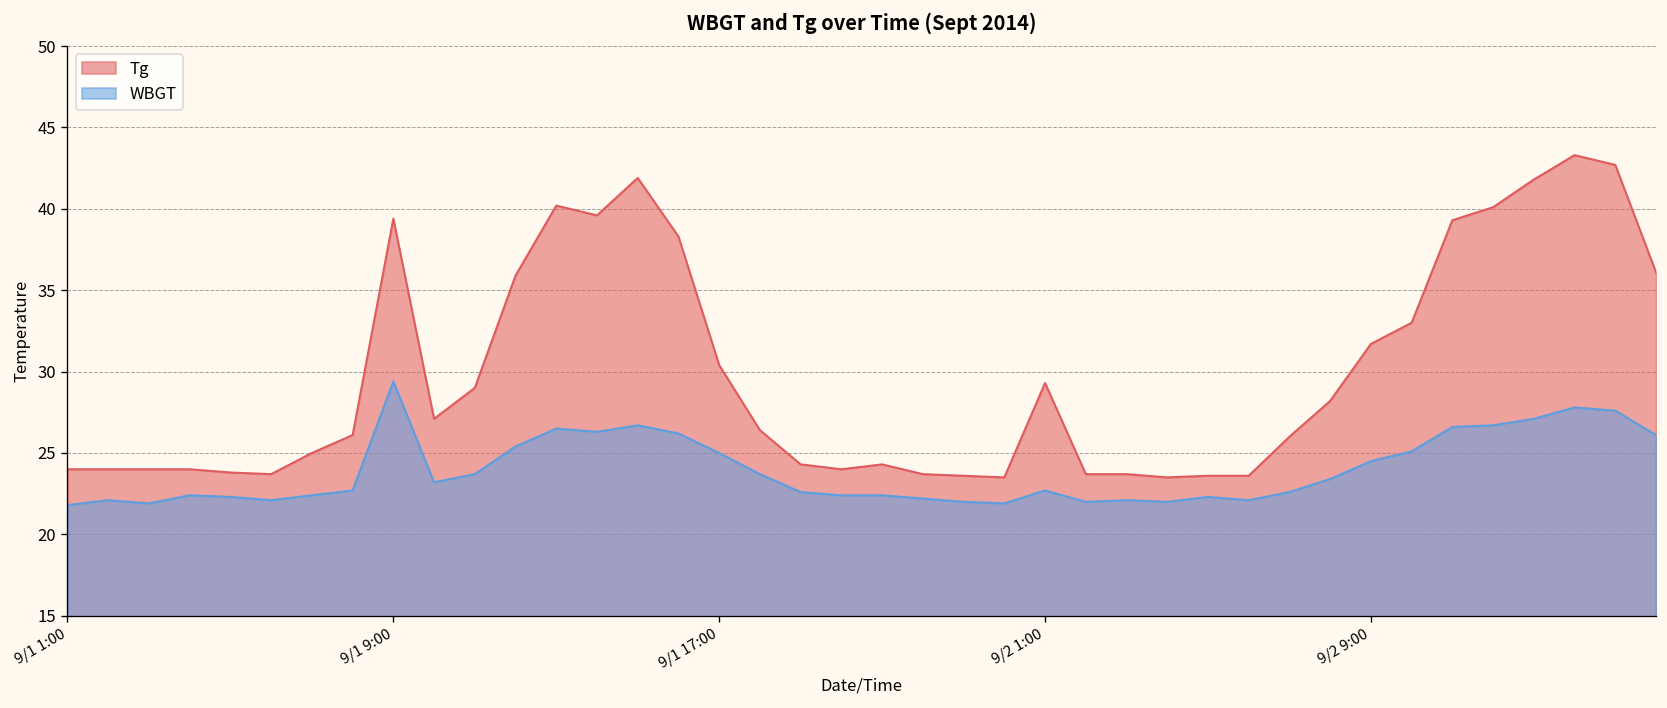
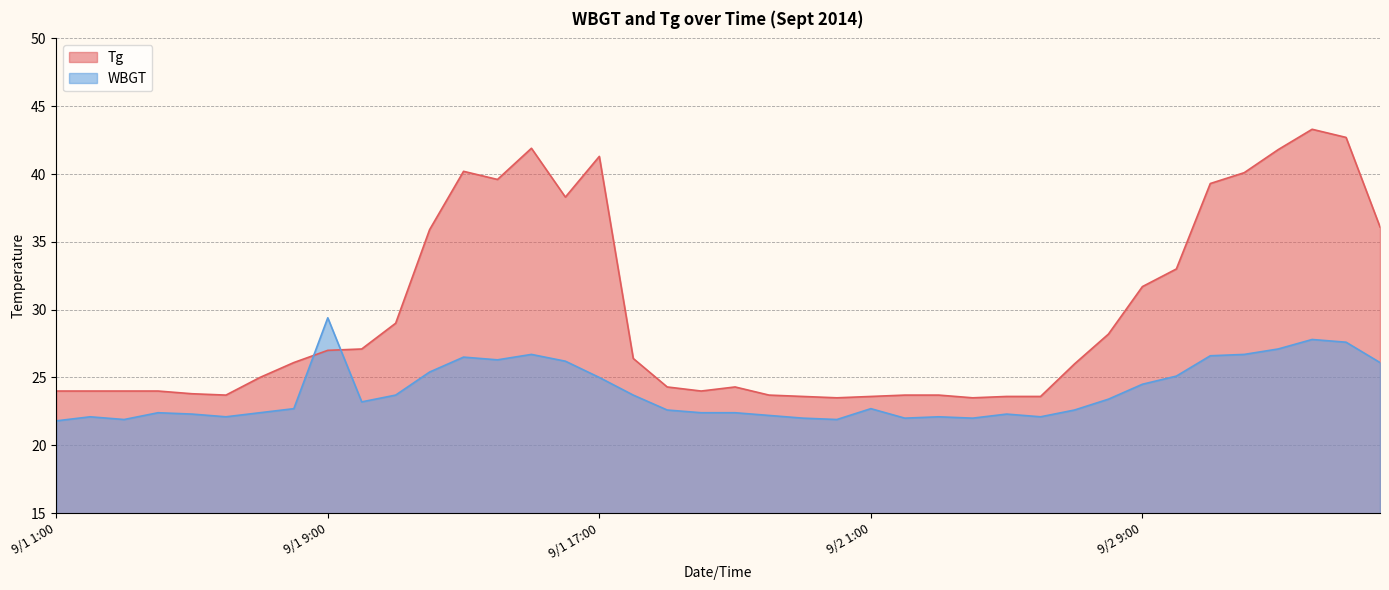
  {
    "Tg": {
      "9/1 1:00": 24.0,
-     "9/1 9:00": 39.4,
-     "9/1 17:00": 30.4,
-     "9/2 1:00": 29.3,
+     "9/1 9:00": 27.0,
+     "9/1 17:00": 41.3,
+     "9/2 1:00": 23.6,
      "9/2 9:00": 31.7
    },
    "WBGT": {
      "9/1 1:00": 21.8,
      "9/1 9:00": 29.4,
      "9/1 17:00": 25.0,
      "9/2 1:00": 22.7,
      "9/2 9:00": 24.5
    }
  }
